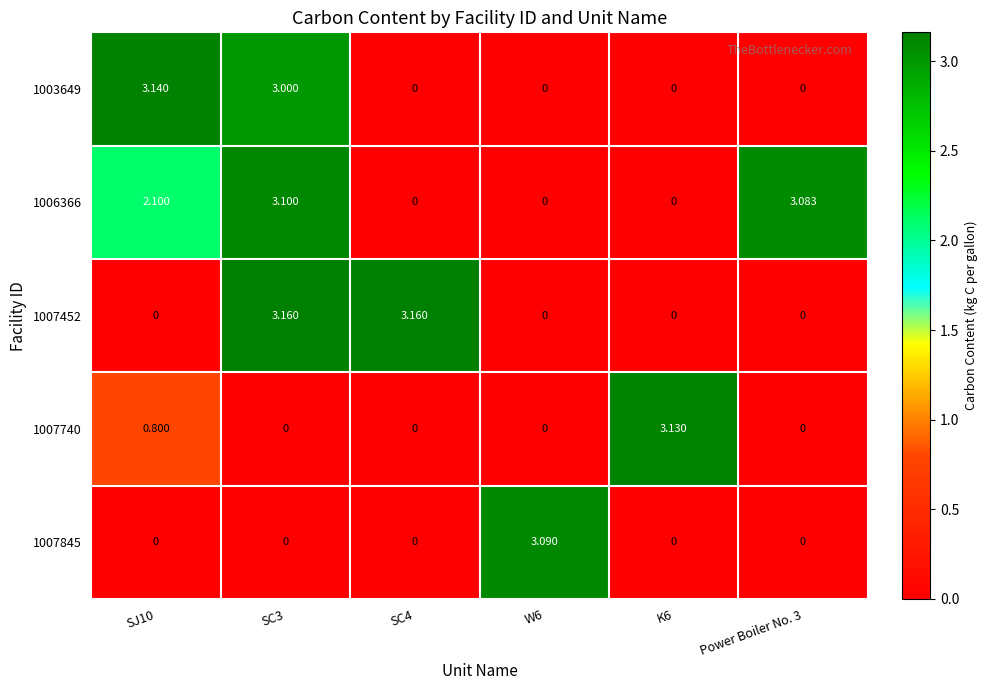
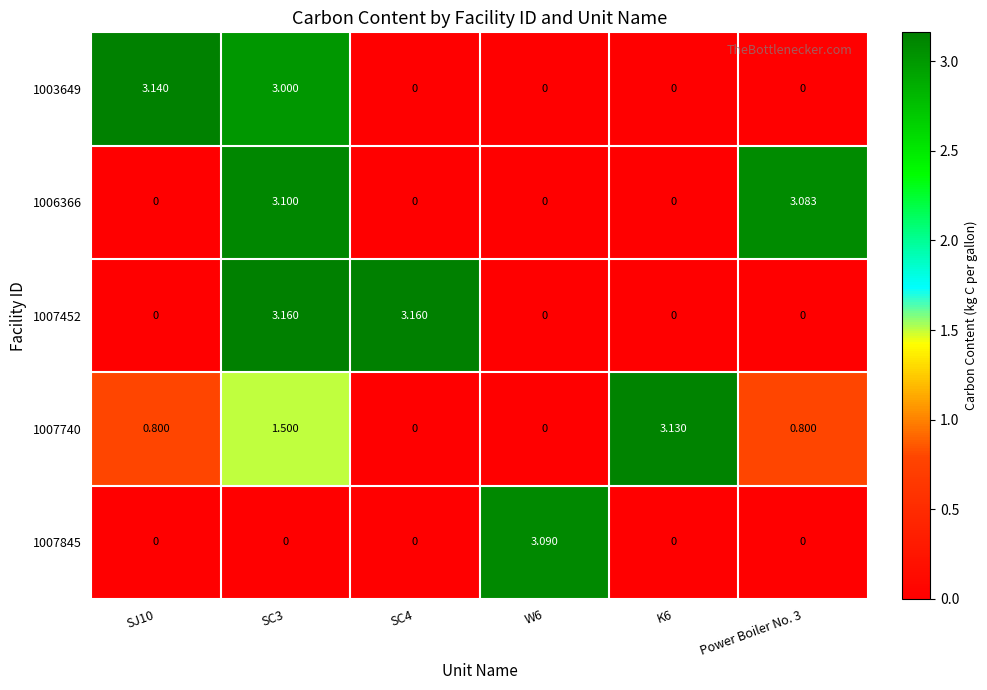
  {
    "1003649": {
      "SJ10": 3.140,
      "SC3": 3.000,
      "SC4": 0,
      "W6": 0,
      "K6": 0
    },
    "1006366": {
-     "SJ10": 2.100,
+     "SJ10": 0,
      "SC3": 3.100,
      "SC4": 0,
      "W6": 0,
      "K6": 0,
      "Power Boiler No. 3": 3.083
    },
    "1007452": {
      "SJ10": 0,
      "SC3": 3.160,
      "SC4": 3.160,
      "W6": 0,
      "K6": 0,
      "Power Boiler No. 3": 0
    },
    "1007740": {
      "SJ10": 0.800,
-     "SC3": 0,
+     "SC3": 1.500,
      "SC4": 0,
      "W6": 0,
      "K6": 3.130,
-     "Power Boiler No. 3": 0
+     "Power Boiler No. 3": 0.800
    },
    "1007845": {
      "SJ10": 0,
      "SC3": 0,
      "SC4": 0,
      "W6": 3.090,
      "K6": 0,
      "Power Boiler No. 3": 0
    }
  }
